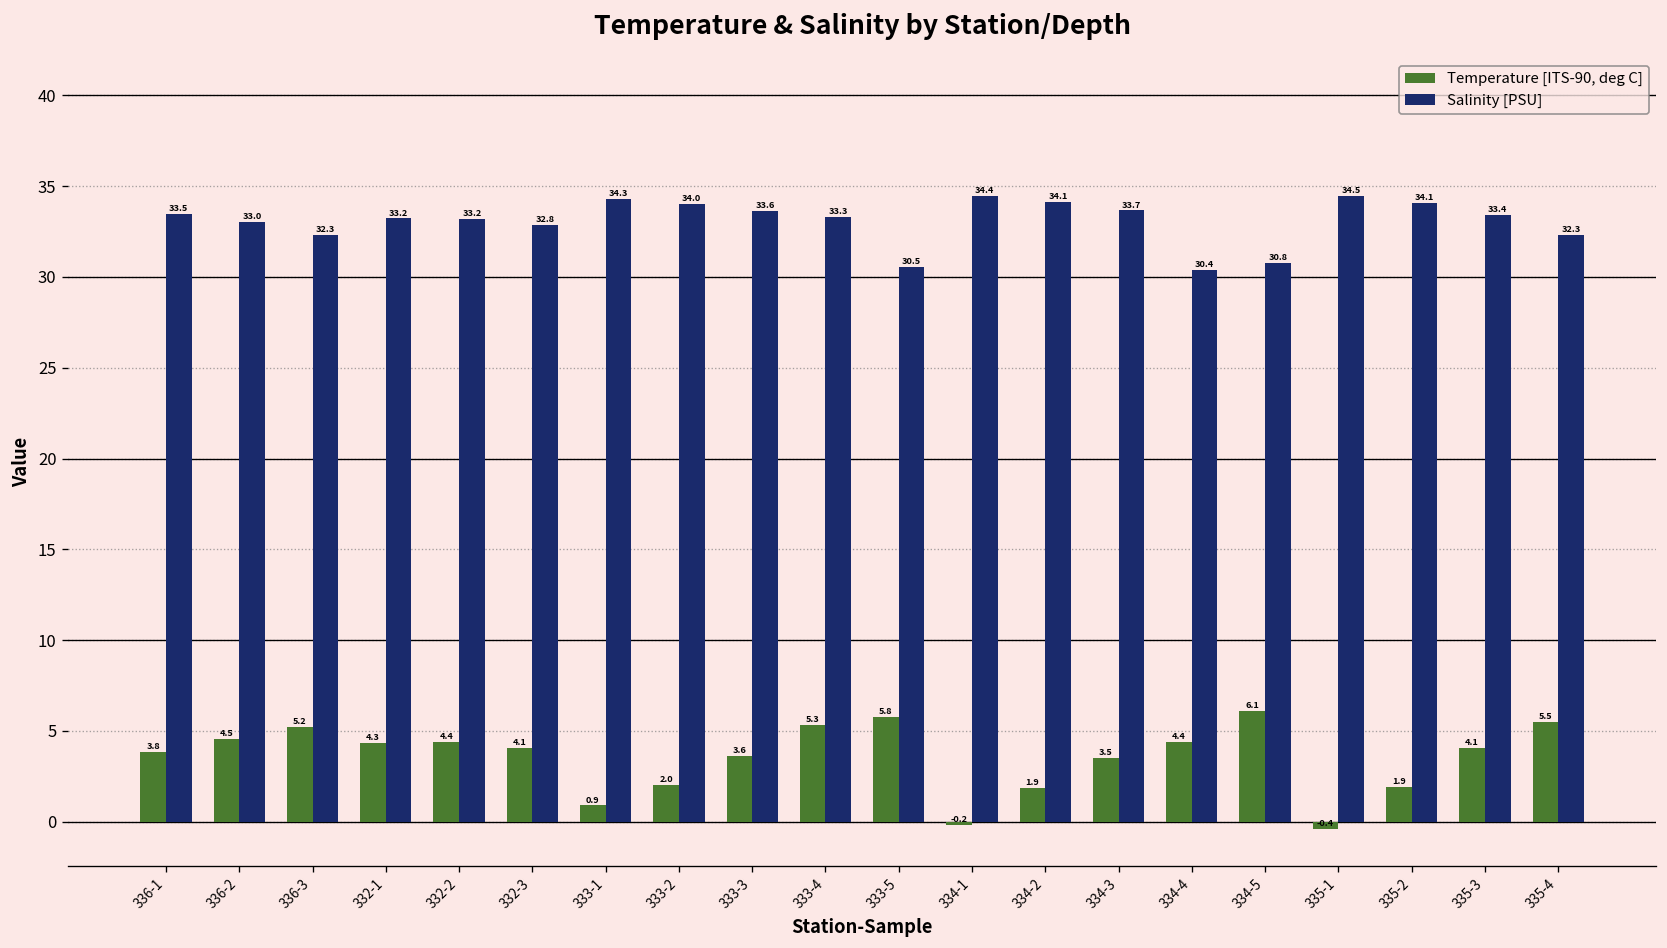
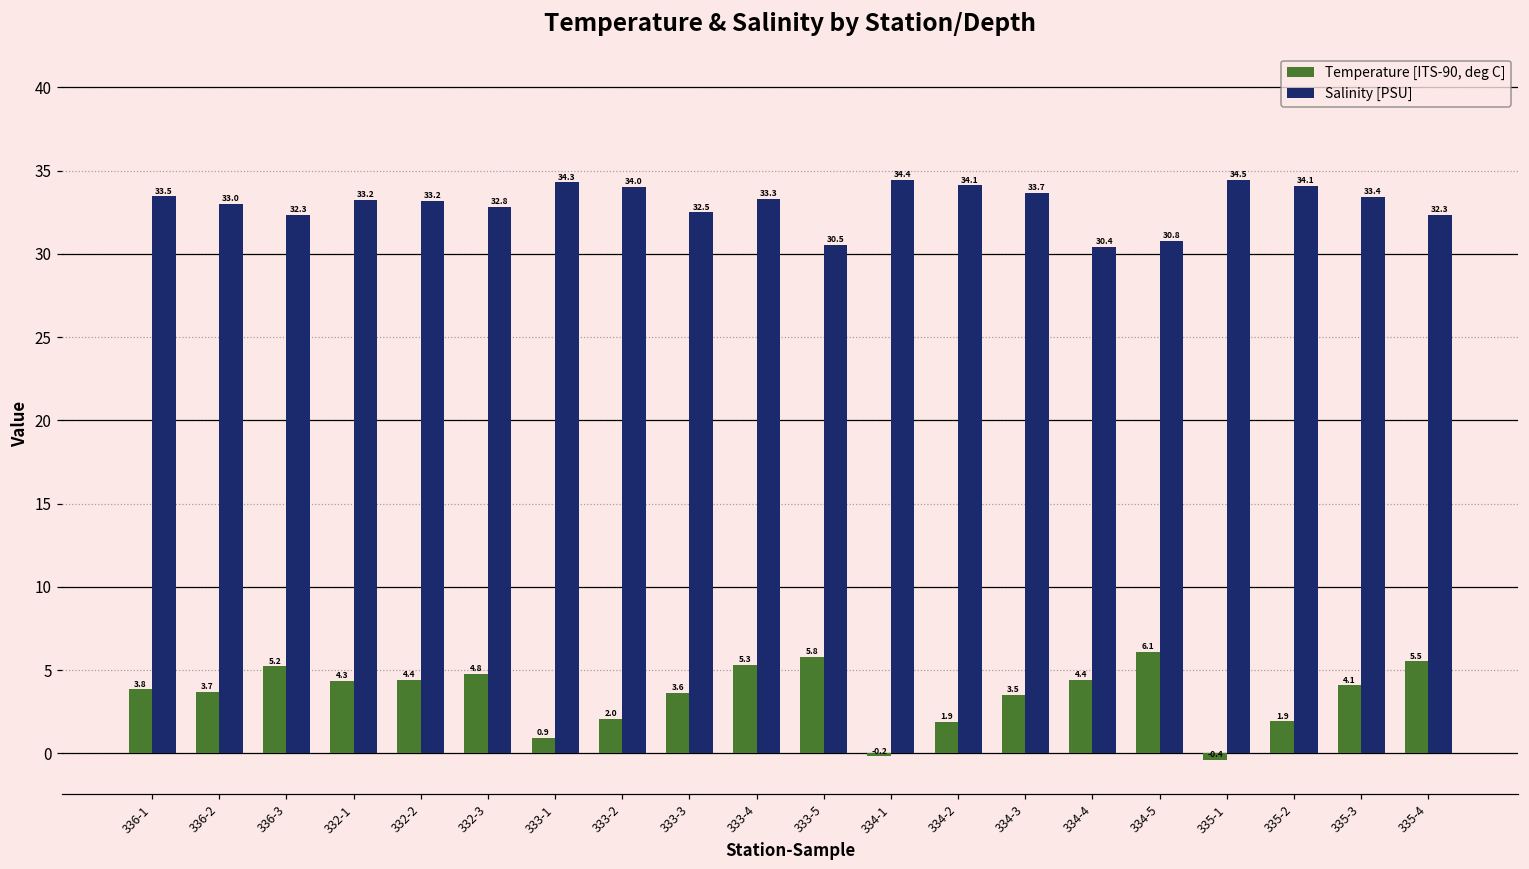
  {
    "Temperature [ITS-90, deg C]": {
      "336-1": 3.8,
-     "336-2": 4.5,
+     "336-2": 3.7,
      "336-3": 5.2,
      "332-1": 4.3,
      "332-2": 4.4,
-     "332-3": 4.1,
+     "332-3": 4.8,
      "333-1": 0.9,
      "333-2": 2.0,
      "333-3": 3.6,
      "333-4": 5.3,
      "333-5": 5.8,
      "334-1": -0.2,
      "334-2": 1.9,
      "334-3": 3.5,
      "334-4": 4.4,
      "334-5": 6.1,
      "335-1": -0.4,
      "335-2": 1.9,
      "335-3": 4.1,
      "335-4": 5.5
    },
    "Salinity [PSU]": {
      "336-1": 33.5,
      "336-2": 33.0,
      "336-3": 32.3,
      "332-1": 33.2,
      "332-2": 33.2,
      "332-3": 32.8,
      "333-1": 34.3,
      "333-2": 34.0,
-     "333-3": 33.6,
+     "333-3": 32.5,
      "333-4": 33.3,
      "333-5": 30.5,
      "334-1": 34.4,
      "334-2": 34.1,
      "334-3": 33.7,
      "334-4": 30.4,
      "334-5": 30.8,
      "335-1": 34.5,
      "335-2": 34.1,
      "335-3": 33.4,
      "335-4": 32.3
    }
  }
